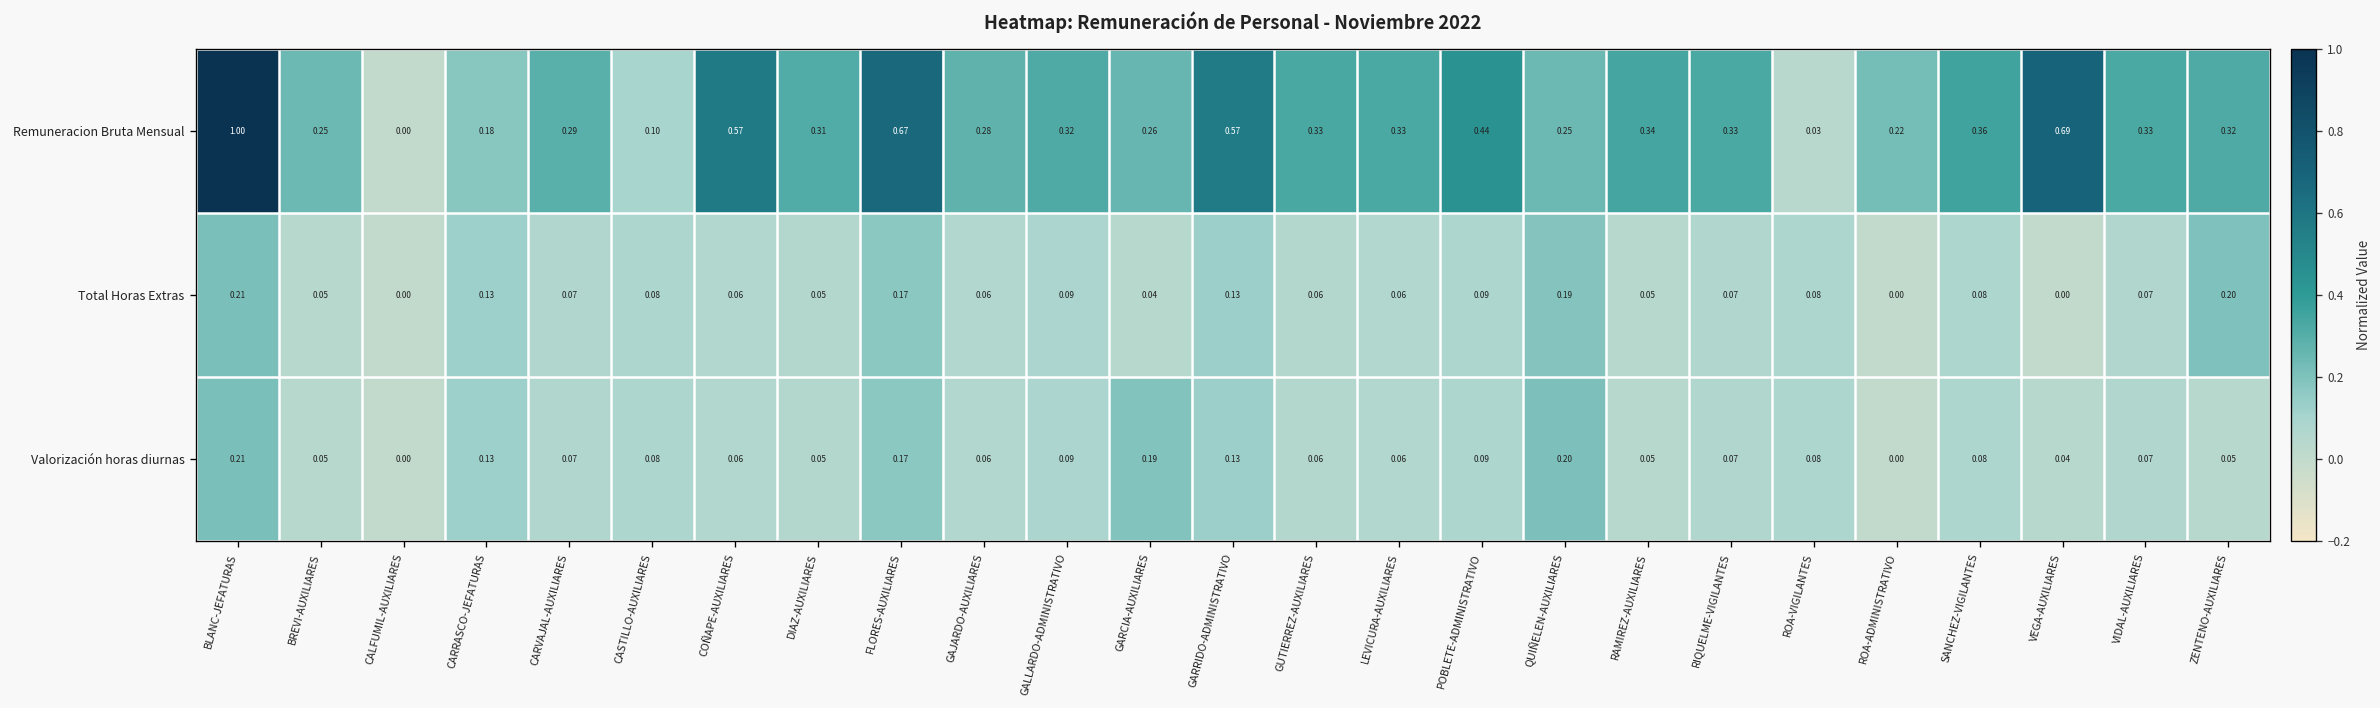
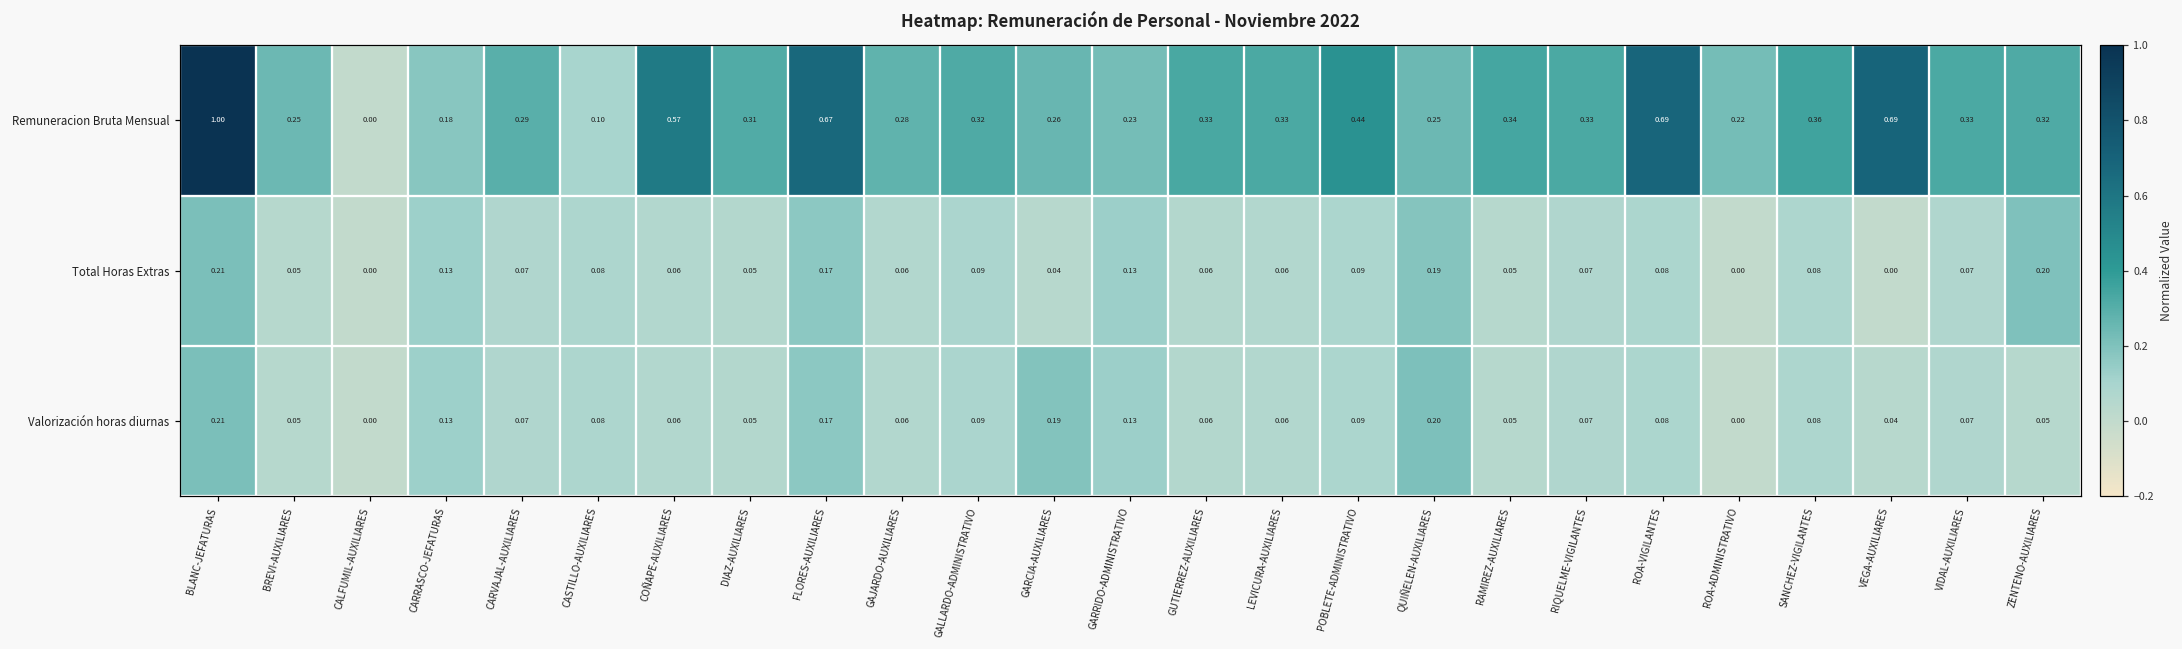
  {
    "Remuneracion Bruta Mensual": {
      "BLANC-JEFATURAS": 1.00,
      "BREVI-AUXILIARES": 0.25,
      "CALFUMIL-AUXILIARES": 0.00,
      "CARRASCO-JEFATURAS": 0.18,
      "CARVAJAL-AUXILIARES": 0.29,
      "CASTILLO-AUXILIARES": 0.10,
      "COÑAPE-AUXILIARES": 0.57,
      "DIAZ-AUXILIARES": 0.31,
      "FLORES-AUXILIARES": 0.67,
      "GAJARDO-AUXILIARES": 0.28,
      "GALLARDO-ADMINISTRATIVO": 0.32,
      "GARCIA-AUXILIARES": 0.26,
-     "GARRIDO-ADMINISTRATIVO": 0.57,
+     "GARRIDO-ADMINISTRATIVO": 0.23,
      "GUTIERREZ-AUXILIARES": 0.33,
      "LEVICURA-AUXILIARES": 0.33,
      "POBLETE-ADMINISTRATIVO": 0.44,
      "QUIÑELEN-AUXILIARES": 0.25,
      "RAMIREZ-AUXILIARES": 0.34,
      "RIQUELME-VIGILANTES": 0.33,
-     "ROA-VIGILANTES": 0.03,
+     "ROA-VIGILANTES": 0.69,
      "ROA-ADMINISTRATIVO": 0.22,
      "SANCHEZ-VIGILANTES": 0.36,
      "VEGA-AUXILIARES": 0.69,
      "VIDAL-AUXILIARES": 0.33,
      "ZENTENO-AUXILIARES": 0.32
    },
    "Total Horas Extras": {
      "BLANC-JEFATURAS": 0.21,
      "BREVI-AUXILIARES": 0.05,
      "CALFUMIL-AUXILIARES": 0.00,
      "CARRASCO-JEFATURAS": 0.13,
      "CARVAJAL-AUXILIARES": 0.07,
      "CASTILLO-AUXILIARES": 0.08,
      "COÑAPE-AUXILIARES": 0.06,
      "DIAZ-AUXILIARES": 0.05,
      "FLORES-AUXILIARES": 0.17,
      "GAJARDO-AUXILIARES": 0.06,
      "GALLARDO-ADMINISTRATIVO": 0.09,
      "GARCIA-AUXILIARES": 0.04,
      "GARRIDO-ADMINISTRATIVO": 0.13,
      "GUTIERREZ-AUXILIARES": 0.06,
      "LEVICURA-AUXILIARES": 0.06,
      "POBLETE-ADMINISTRATIVO": 0.09,
      "QUIÑELEN-AUXILIARES": 0.19,
      "RAMIREZ-AUXILIARES": 0.05,
      "RIQUELME-VIGILANTES": 0.07,
      "ROA-VIGILANTES": 0.08,
      "ROA-ADMINISTRATIVO": 0.00,
      "SANCHEZ-VIGILANTES": 0.08,
      "VEGA-AUXILIARES": 0.00,
      "VIDAL-AUXILIARES": 0.07,
      "ZENTENO-AUXILIARES": 0.20
    },
    "Valorización horas diurnas": {
      "BLANC-JEFATURAS": 0.21,
      "BREVI-AUXILIARES": 0.05,
      "CALFUMIL-AUXILIARES": 0.00,
      "CARRASCO-JEFATURAS": 0.13,
      "CARVAJAL-AUXILIARES": 0.07,
      "CASTILLO-AUXILIARES": 0.08,
      "COÑAPE-AUXILIARES": 0.06,
      "DIAZ-AUXILIARES": 0.05,
      "FLORES-AUXILIARES": 0.17,
      "GAJARDO-AUXILIARES": 0.06,
      "GALLARDO-ADMINISTRATIVO": 0.09,
      "GARCIA-AUXILIARES": 0.19,
      "GARRIDO-ADMINISTRATIVO": 0.13,
      "GUTIERREZ-AUXILIARES": 0.06,
      "LEVICURA-AUXILIARES": 0.06,
      "POBLETE-ADMINISTRATIVO": 0.09,
      "QUIÑELEN-AUXILIARES": 0.20,
      "RAMIREZ-AUXILIARES": 0.05,
      "RIQUELME-VIGILANTES": 0.07,
      "ROA-VIGILANTES": 0.08,
      "ROA-ADMINISTRATIVO": 0.00,
      "SANCHEZ-VIGILANTES": 0.08,
      "VEGA-AUXILIARES": 0.04,
      "VIDAL-AUXILIARES": 0.07,
      "ZENTENO-AUXILIARES": 0.05
    }
  }
